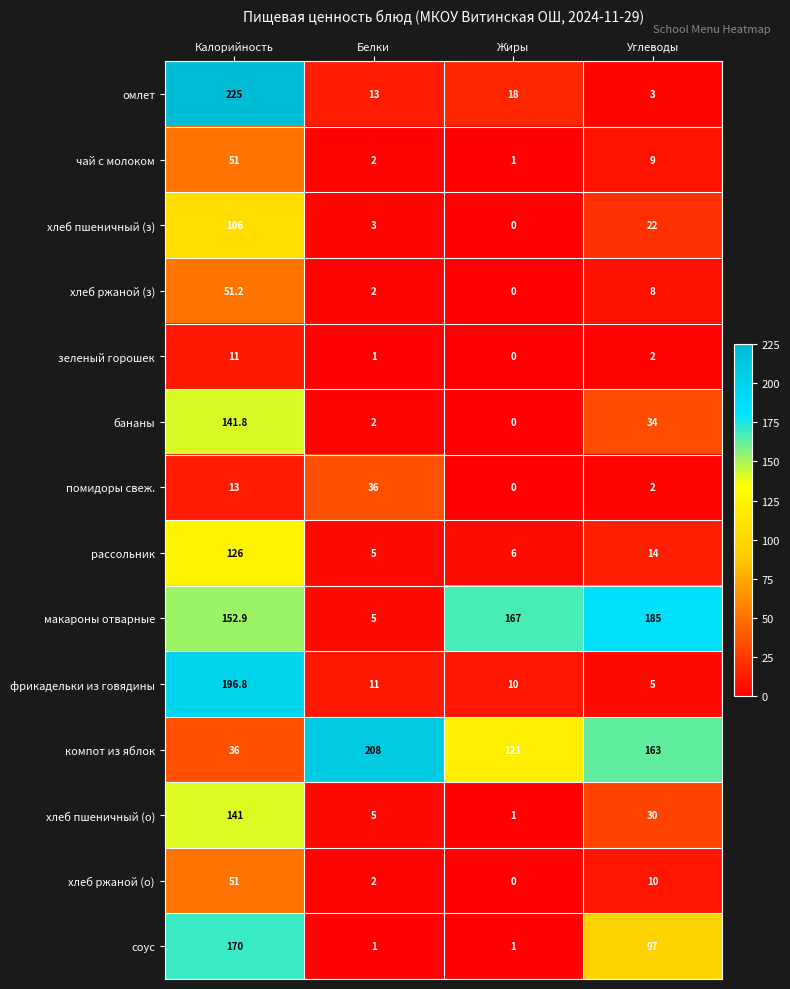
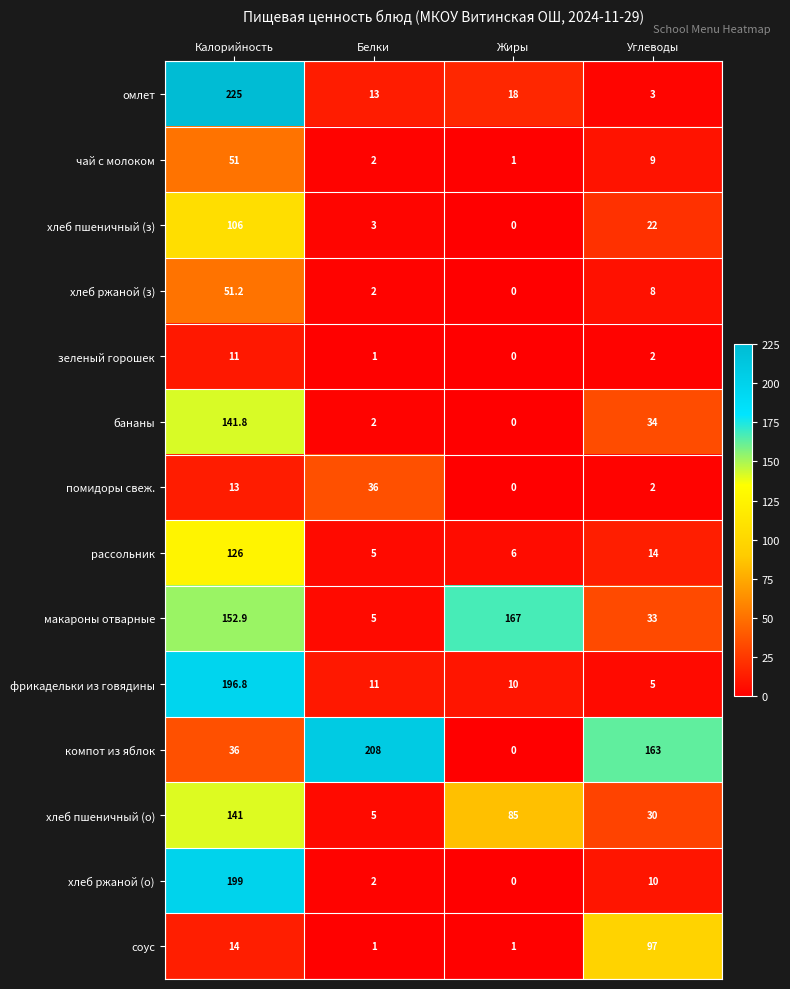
  {
    "омлет": {
      "Калорийность": 225,
      "Белки": 13,
      "Жиры": 18,
      "Углеводы": 3
    },
    "чай с молоком": {
      "Калорийность": 51,
      "Белки": 2,
      "Жиры": 1,
      "Углеводы": 9
    },
    "хлеб пшеничный (з)": {
      "Калорийность": 106,
      "Белки": 3,
      "Жиры": 0,
      "Углеводы": 22
    },
    "хлеб ржаной (з)": {
      "Калорийность": 51.2,
      "Белки": 2,
      "Жиры": 0,
      "Углеводы": 8
    },
    "зеленый горошек": {
      "Калорийность": 11,
      "Белки": 1,
      "Жиры": 0,
      "Углеводы": 2
    },
    "бананы": {
      "Калорийность": 141.8,
      "Белки": 2,
      "Жиры": 0,
      "Углеводы": 34
    },
    "помидоры свеж.": {
      "Калорийность": 13,
      "Белки": 36,
      "Жиры": 0,
      "Углеводы": 2
    },
    "рассольник": {
      "Калорийность": 126,
      "Белки": 5,
      "Жиры": 6,
      "Углеводы": 14
    },
    "макароны отварные": {
      "Калорийность": 152.9,
      "Белки": 5,
      "Жиры": 167,
-     "Углеводы": 185
+     "Углеводы": 33
    },
    "фрикадельки из говядины": {
      "Калорийность": 196.8,
      "Белки": 11,
      "Жиры": 10,
      "Углеводы": 5
    },
    "компот из яблок": {
      "Калорийность": 36,
      "Белки": 208,
-     "Жиры": 121,
+     "Жиры": 0,
      "Углеводы": 163
    },
    "хлеб пшеничный (о)": {
      "Калорийность": 141,
      "Белки": 5,
-     "Жиры": 1,
+     "Жиры": 85,
      "Углеводы": 30
    },
    "хлеб ржаной (о)": {
-     "Калорийность": 51,
+     "Калорийность": 199,
      "Белки": 2,
      "Жиры": 0,
      "Углеводы": 10
    },
    "соус": {
-     "Калорийность": 170,
+     "Калорийность": 14,
      "Белки": 1,
      "Жиры": 1,
      "Углеводы": 97
    }
  }
